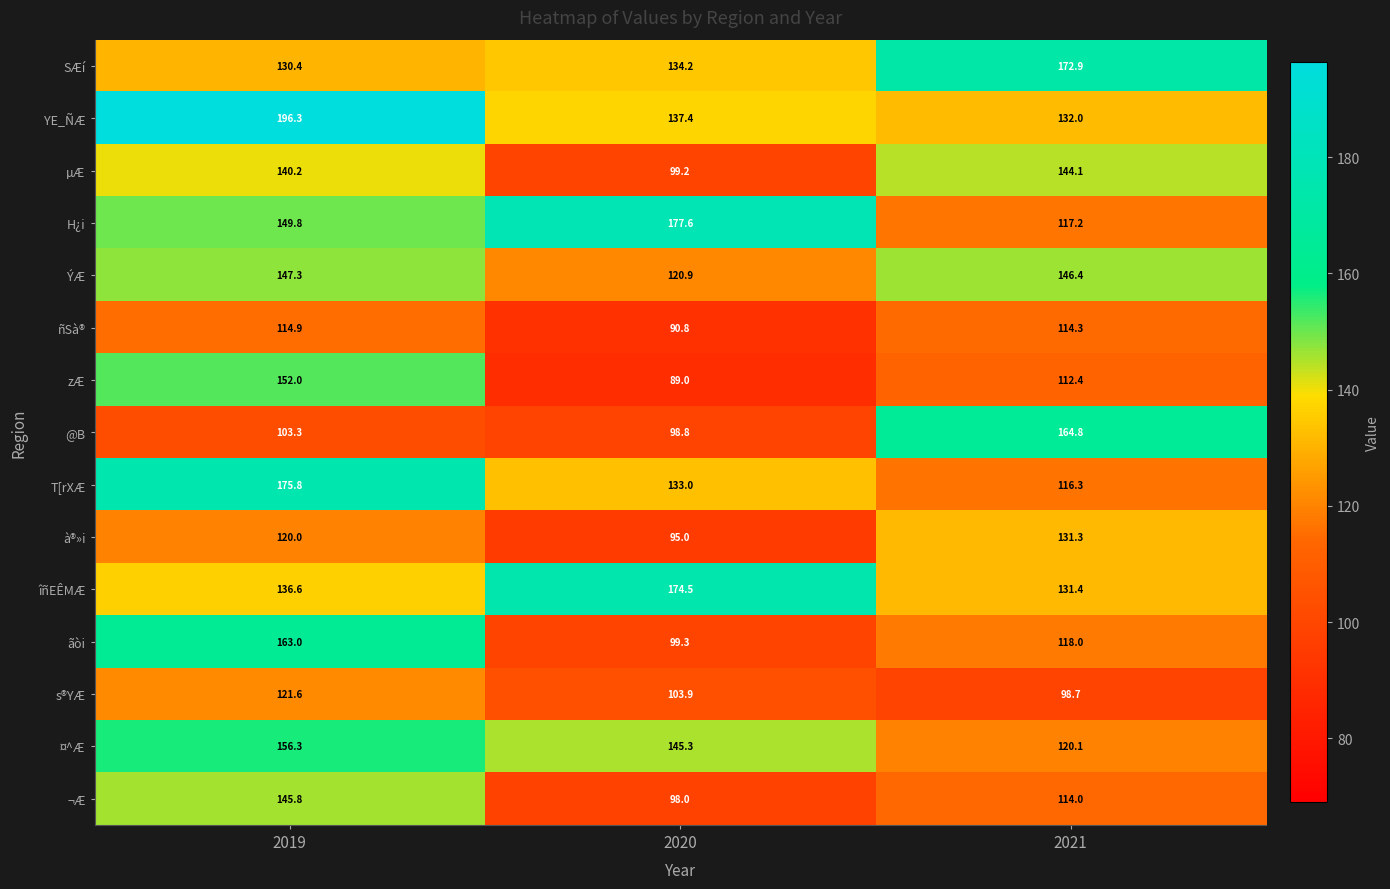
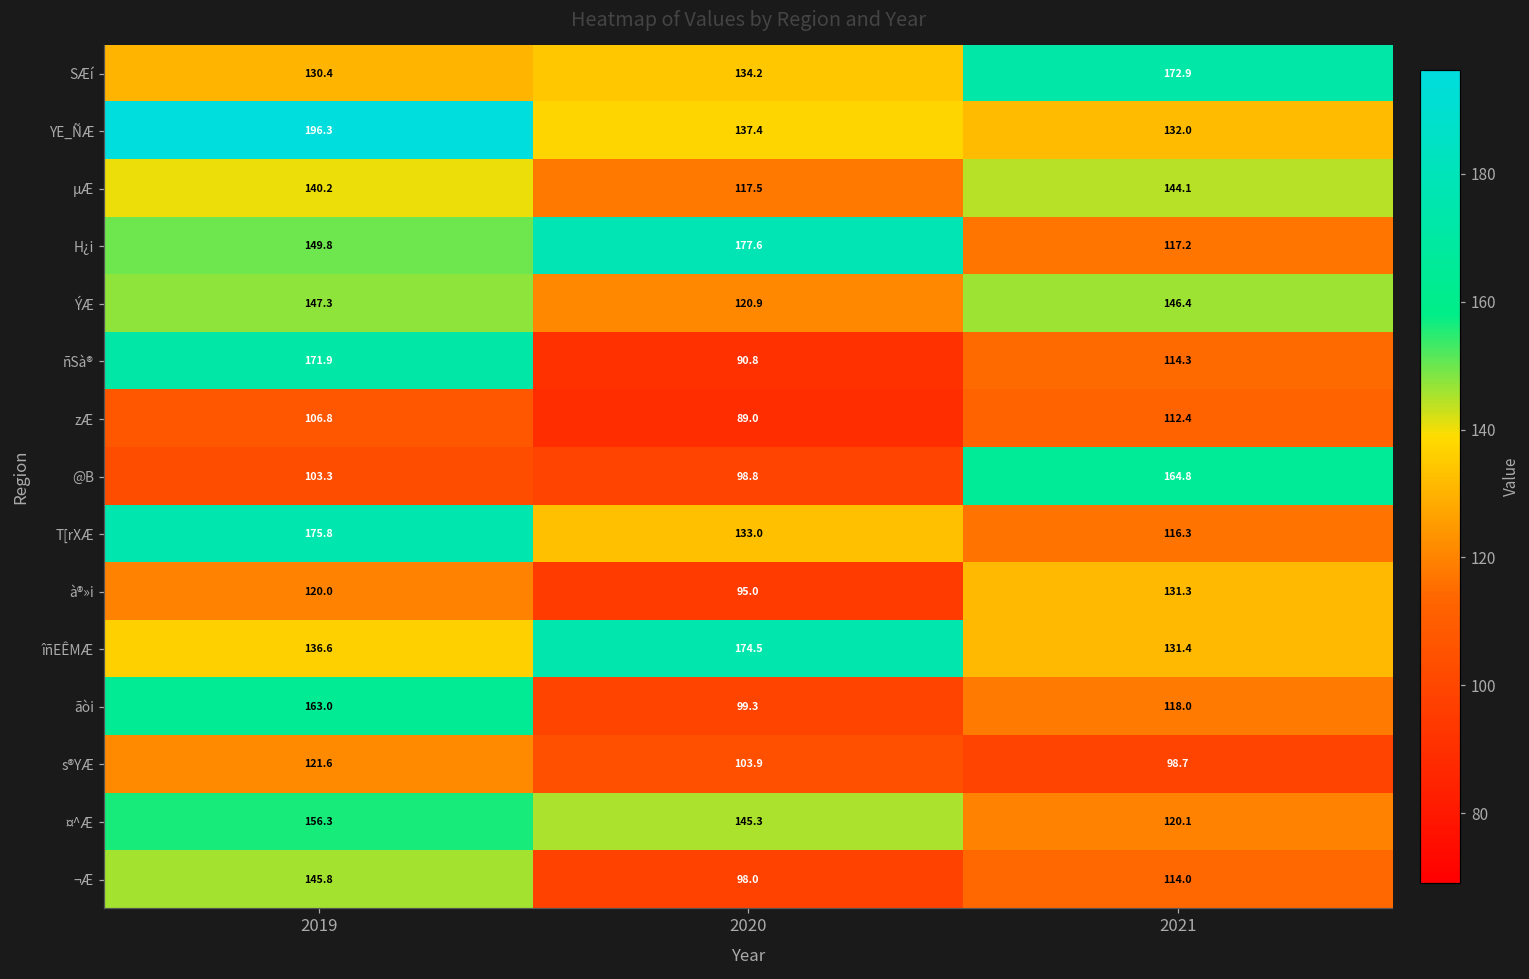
  {
    "SÆí": {
      "2019": 130.4,
      "2020": 134.2,
      "2021": 172.9
    },
    "YE_ÑÆ": {
      "2019": 196.3,
      "2020": 137.4,
      "2021": 132.0
    },
    "µÆ": {
      "2019": 140.2,
-     "2020": 99.2,
+     "2020": 117.5,
      "2021": 144.1
    },
    "H¿i": {
      "2019": 149.8,
      "2020": 177.6,
      "2021": 117.2
    },
    "ÝÆ": {
      "2019": 147.3,
      "2020": 120.9,
      "2021": 146.4
    },
    "ñSà®": {
-     "2019": 114.9,
+     "2019": 171.9,
      "2020": 90.8,
      "2021": 114.3
    },
    "zÆ": {
-     "2019": 152.0,
+     "2019": 106.8,
      "2020": 89.0,
      "2021": 112.4
    },
    "@B": {
      "2019": 103.3,
      "2020": 98.8,
      "2021": 164.8
    },
    "T[rXÆ": {
      "2019": 175.8,
      "2020": 133.0,
      "2021": 116.3
    },
    "à®»i": {
      "2019": 120.0,
      "2020": 95.0,
      "2021": 131.3
    },
    "îñEÊMÆ": {
      "2019": 136.6,
      "2020": 174.5,
      "2021": 131.4
    },
    "ãòi": {
      "2019": 163.0,
      "2020": 99.3,
      "2021": 118.0
    },
    "s®YÆ": {
      "2019": 121.6,
      "2020": 103.9,
      "2021": 98.7
    },
    "¤^Æ": {
      "2019": 156.3,
      "2020": 145.3,
      "2021": 120.1
    },
    "¬Æ": {
      "2019": 145.8,
      "2020": 98.0,
      "2021": 114.0
    }
  }
